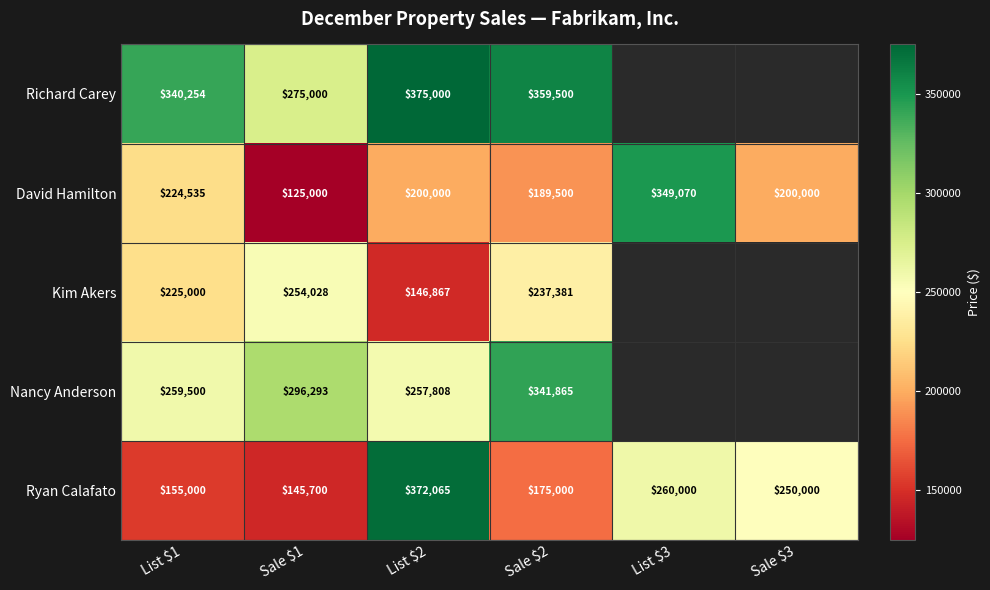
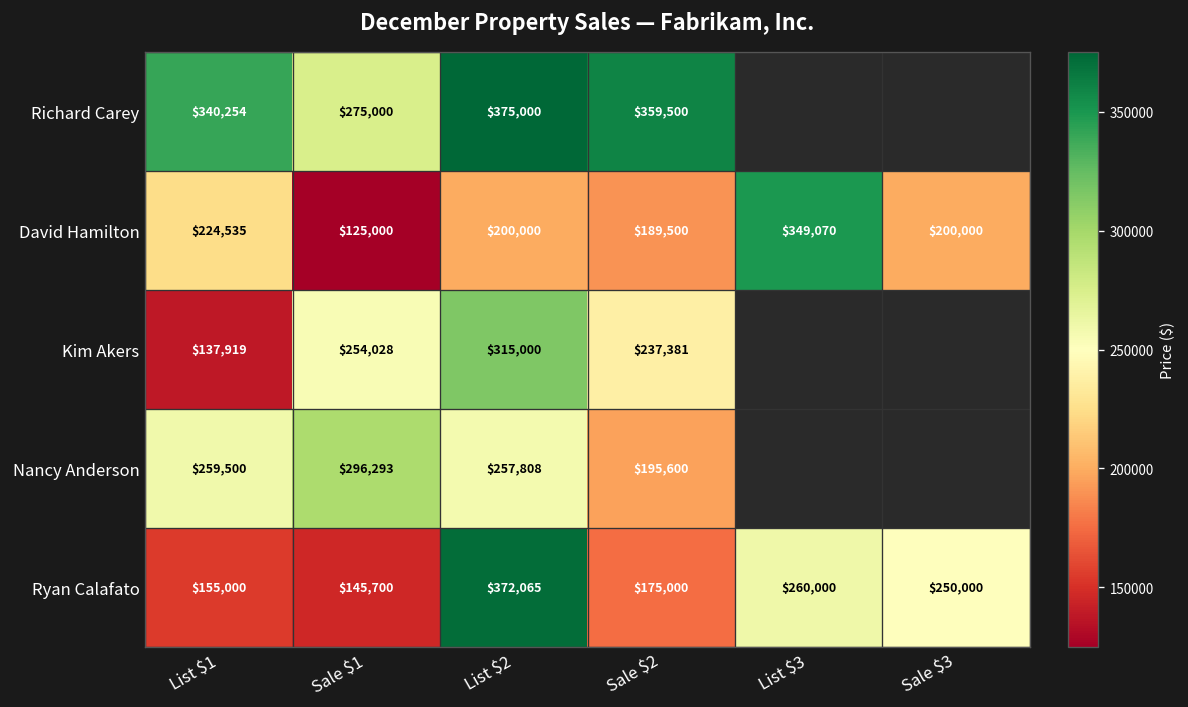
  {
    "Richard Carey": {
      "List $1": "$340,254",
      "Sale $1": "$275,000",
      "List $2": "$375,000",
      "Sale $2": "$359,500"
    },
    "David Hamilton": {
      "List $1": "$224,535",
      "Sale $1": "$125,000",
      "List $2": "$200,000",
      "Sale $2": "$189,500",
      "List $3": "$349,070",
      "Sale $3": "$200,000"
    },
    "Kim Akers": {
-     "List $1": "$225,000",
+     "List $1": "$137,919",
      "Sale $1": "$254,028",
-     "List $2": "$146,867",
+     "List $2": "$315,000",
      "Sale $2": "$237,381"
    },
    "Nancy Anderson": {
      "List $1": "$259,500",
      "Sale $1": "$296,293",
      "List $2": "$257,808",
-     "Sale $2": "$341,865"
+     "Sale $2": "$195,600"
    },
    "Ryan Calafato": {
      "List $1": "$155,000",
      "Sale $1": "$145,700",
      "List $2": "$372,065",
      "Sale $2": "$175,000",
      "List $3": "$260,000",
      "Sale $3": "$250,000"
    }
  }
